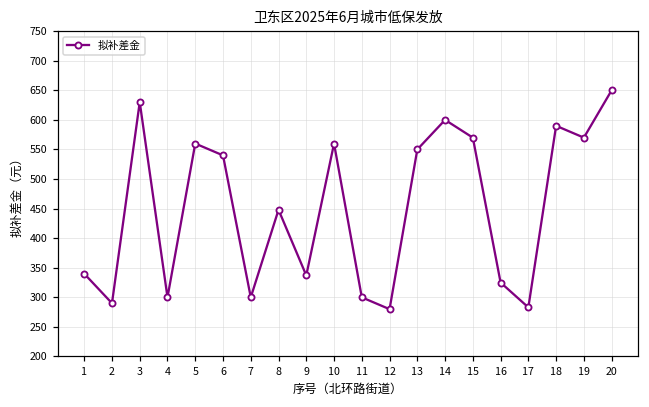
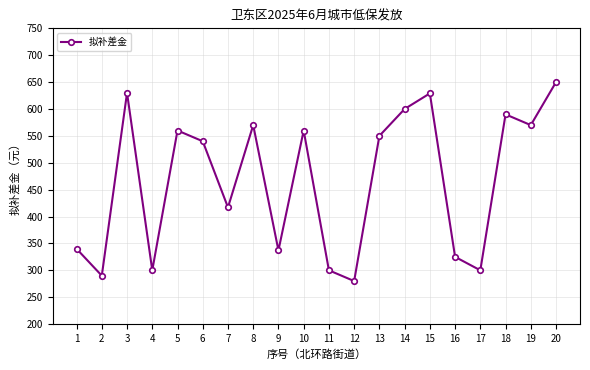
  {
    "1": 340,
    "2": 290,
    "3": 630,
    "4": 300,
    "5": 560,
    "6": 540,
-   "7": 300,
-   "8": 450,
+   "7": 420,
+   "8": 570,
    "9": 340,
    "10": 560,
    "11": 300,
    "12": 280,
    "13": 550,
    "14": 600,
-   "15": 570,
+   "15": 630,
    "16": 330,
-   "17": 280,
+   "17": 300,
    "18": 590,
    "19": 570,
    "20": 650
  }
